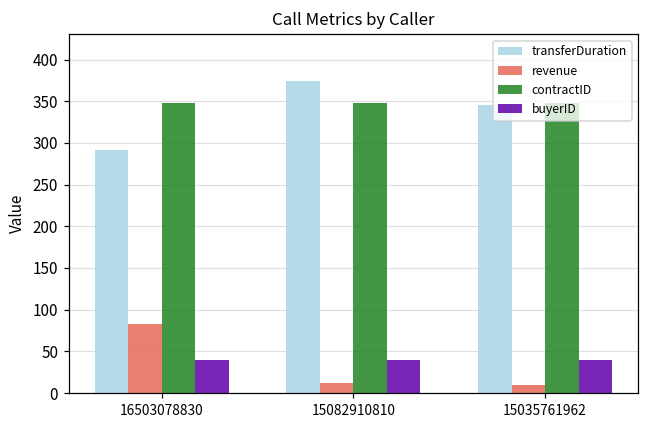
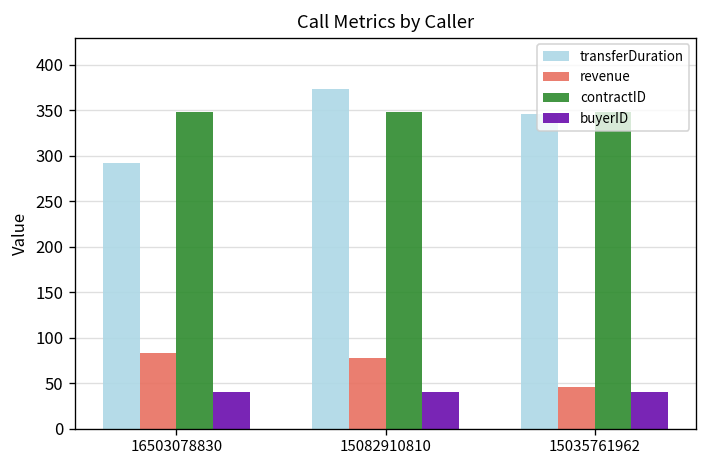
  {
    "transferDuration": {
      "16503078830": 290,
      "15082910810": 370
    },
    "revenue": {
      "16503078830": 80,
-     "15082910810": 10,
-     "15035761962": 10
+     "15082910810": 80,
+     "15035761962": 50
    },
    "contractID": {
      "16503078830": 350,
      "15082910810": 350
    },
    "buyerID": {
      "16503078830": 40,
      "15082910810": 40,
      "15035761962": 40
    }
  }
